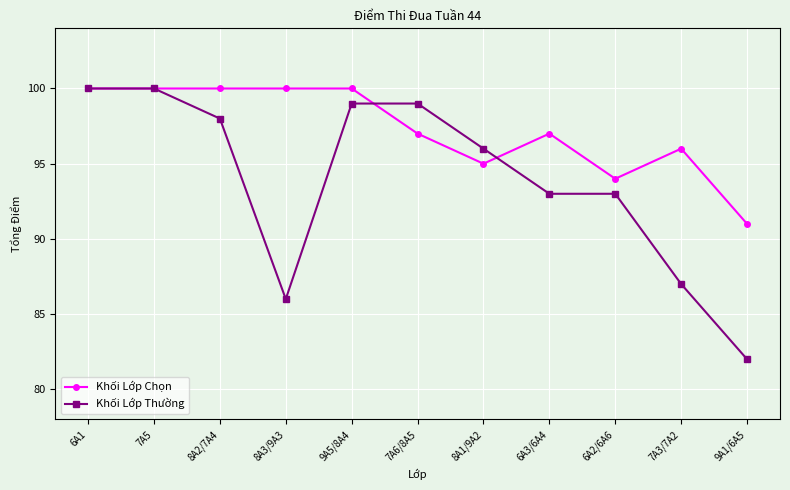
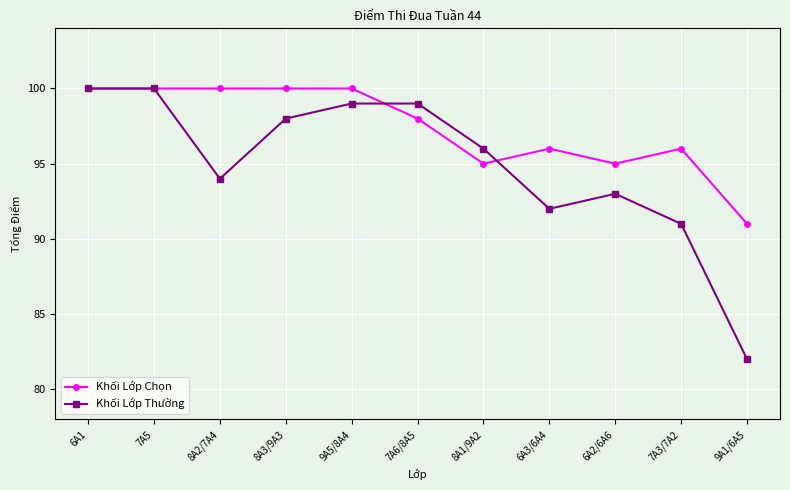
  {
    "Khối Lớp Chọn": {
      "8A2/7A4": 100,
      "8A3/9A3": 100,
      "9A5/8A4": 100,
-     "7A6/8A5": 97,
+     "7A6/8A5": 98,
      "8A1/9A2": 95,
-     "6A3/6A4": 97,
-     "6A2/6A6": 94,
+     "6A3/6A4": 96,
+     "6A2/6A6": 95,
      "7A3/7A2": 96,
      "9A1/6A5": 91
    },
    "Khối Lớp Thường": {
-     "8A2/7A4": 98,
-     "8A3/9A3": 86,
+     "8A2/7A4": 94,
+     "8A3/9A3": 98,
      "9A5/8A4": 99,
      "7A6/8A5": 99,
      "8A1/9A2": 96,
-     "6A3/6A4": 93,
+     "6A3/6A4": 92,
      "6A2/6A6": 93,
-     "7A3/7A2": 87,
+     "7A3/7A2": 91,
      "9A1/6A5": 82
    }
  }
